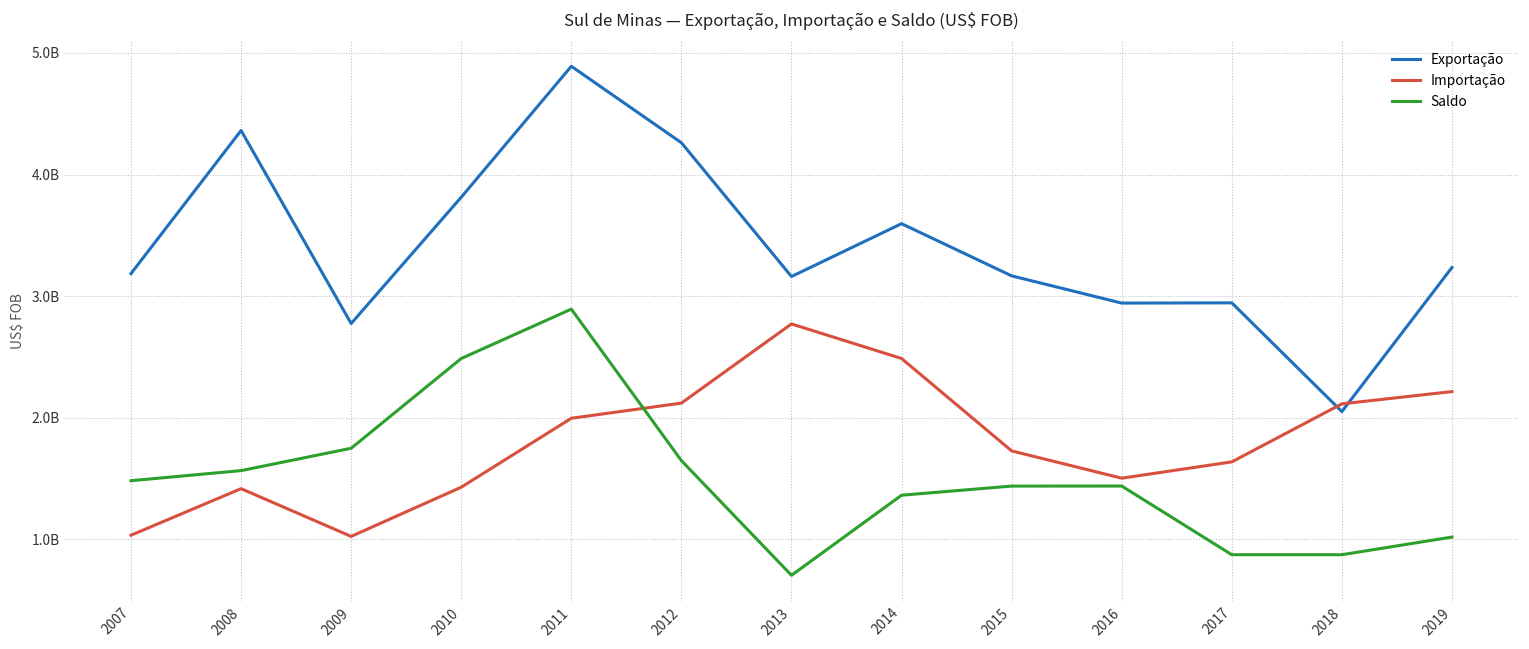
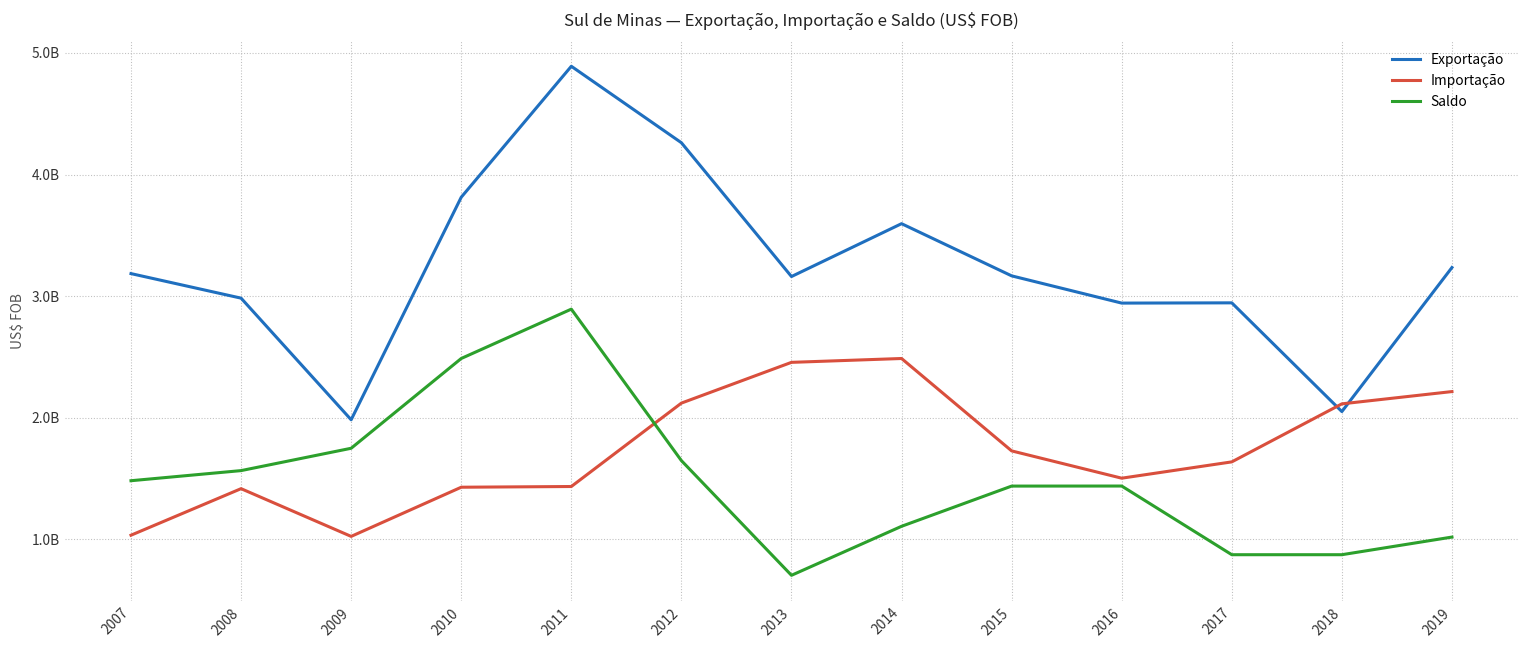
  {
    "Exportação": {
      "2007": 3190000000,
-     "2008": 4360000000,
-     "2009": 2780000000,
+     "2008": 2980000000,
+     "2009": 1980000000,
      "2010": 3810000000,
      "2011": 4890000000,
      "2012": 4260000000,
      "2013": 3160000000,
      "2014": 3600000000,
      "2015": 3170000000,
      "2016": 2940000000,
      "2017": 2950000000,
      "2018": 2050000000,
      "2019": 3240000000
    },
    "Importação": {
      "2007": 1040000000,
      "2008": 1420000000,
      "2009": 1030000000,
      "2010": 1430000000,
-     "2011": 2000000000,
+     "2011": 1440000000,
      "2012": 2120000000,
-     "2013": 2770000000,
+     "2013": 2460000000,
      "2014": 2490000000,
      "2015": 1730000000,
      "2016": 1500000000,
      "2017": 1640000000,
      "2018": 2120000000,
      "2019": 2220000000
    },
    "Saldo": {
      "2007": 1480000000,
      "2008": 1570000000,
      "2009": 1750000000,
      "2010": 2490000000,
      "2011": 2890000000,
      "2012": 1650000000,
      "2013": 710000000,
-     "2014": 1360000000,
+     "2014": 1110000000,
      "2015": 1440000000,
      "2016": 1440000000,
      "2017": 870000000,
      "2018": 870000000,
      "2019": 1020000000
    }
  }
